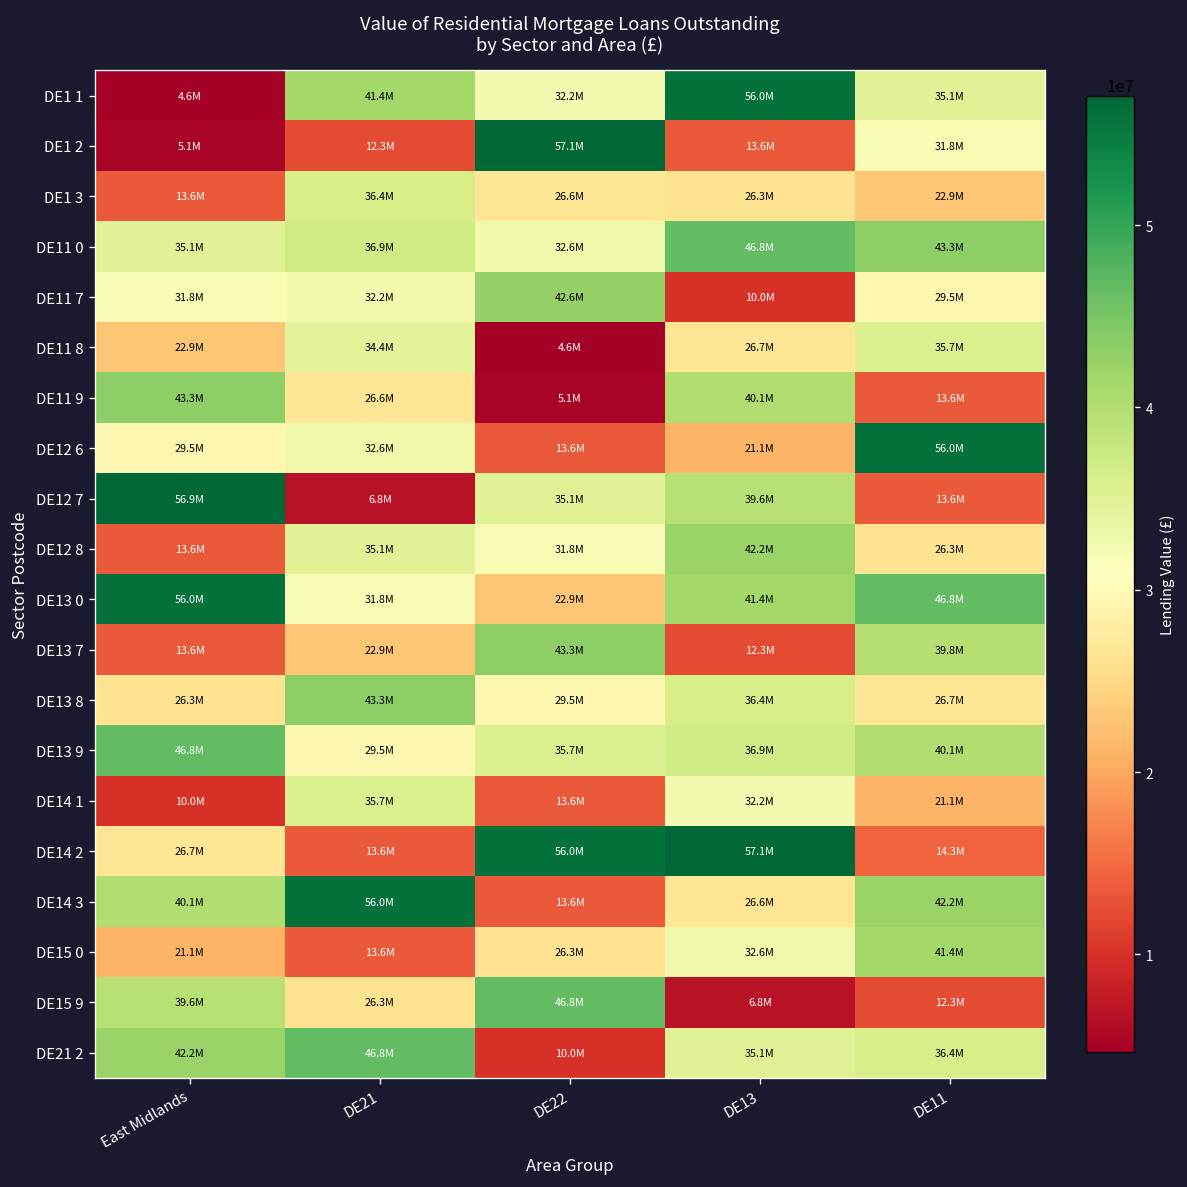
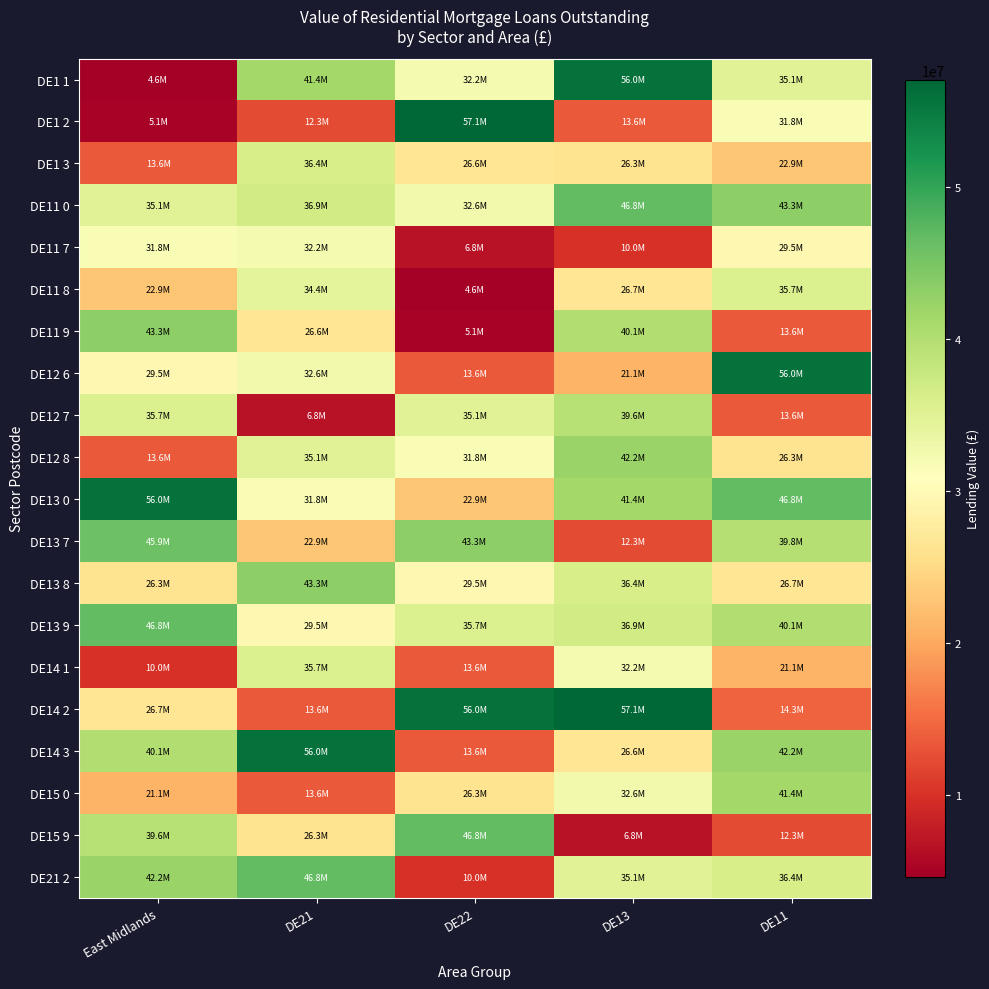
  {
    "DE1 1": {
      "East Midlands": "4.6M",
      "DE21": "41.4M",
      "DE22": "32.2M",
      "DE13": "56.0M",
      "DE11": "35.1M"
    },
    "DE1 2": {
      "East Midlands": "5.1M",
      "DE21": "12.3M",
      "DE22": "57.1M",
      "DE13": "13.6M",
      "DE11": "31.8M"
    },
    "DE1 3": {
      "East Midlands": "13.6M",
      "DE21": "36.4M",
      "DE22": "26.6M",
      "DE13": "26.3M",
      "DE11": "22.9M"
    },
    "DE11 0": {
      "East Midlands": "35.1M",
      "DE21": "36.9M",
      "DE22": "32.6M",
      "DE13": "46.8M",
      "DE11": "43.3M"
    },
    "DE11 7": {
      "East Midlands": "31.8M",
      "DE21": "32.2M",
-     "DE22": "42.6M",
+     "DE22": "6.8M",
      "DE13": "10.0M",
      "DE11": "29.5M"
    },
    "DE11 8": {
      "East Midlands": "22.9M",
      "DE21": "34.4M",
      "DE22": "4.6M",
      "DE13": "26.7M",
      "DE11": "35.7M"
    },
    "DE11 9": {
      "East Midlands": "43.3M",
      "DE21": "26.6M",
      "DE22": "5.1M",
      "DE13": "40.1M",
      "DE11": "13.6M"
    },
    "DE12 6": {
      "East Midlands": "29.5M",
      "DE21": "32.6M",
      "DE22": "13.6M",
      "DE13": "21.1M",
      "DE11": "56.0M"
    },
    "DE12 7": {
-     "East Midlands": "56.9M",
+     "East Midlands": "35.7M",
      "DE21": "6.8M",
      "DE22": "35.1M",
      "DE13": "39.6M",
      "DE11": "13.6M"
    },
    "DE12 8": {
      "East Midlands": "13.6M",
      "DE21": "35.1M",
      "DE22": "31.8M",
      "DE13": "42.2M",
      "DE11": "26.3M"
    },
    "DE13 0": {
      "East Midlands": "56.0M",
      "DE21": "31.8M",
      "DE22": "22.9M",
      "DE13": "41.4M",
      "DE11": "46.8M"
    },
    "DE13 7": {
-     "East Midlands": "13.6M",
+     "East Midlands": "45.9M",
      "DE21": "22.9M",
      "DE22": "43.3M",
      "DE13": "12.3M",
      "DE11": "39.8M"
    },
    "DE13 8": {
      "East Midlands": "26.3M",
      "DE21": "43.3M",
      "DE22": "29.5M",
      "DE13": "36.4M",
      "DE11": "26.7M"
    },
    "DE13 9": {
      "East Midlands": "46.8M",
      "DE21": "29.5M",
      "DE22": "35.7M",
      "DE13": "36.9M",
      "DE11": "40.1M"
    },
    "DE14 1": {
      "East Midlands": "10.0M",
      "DE21": "35.7M",
      "DE22": "13.6M",
      "DE13": "32.2M",
      "DE11": "21.1M"
    },
    "DE14 2": {
      "East Midlands": "26.7M",
      "DE21": "13.6M",
      "DE22": "56.0M",
      "DE13": "57.1M",
      "DE11": "14.3M"
    },
    "DE14 3": {
      "East Midlands": "40.1M",
      "DE21": "56.0M",
      "DE22": "13.6M",
      "DE13": "26.6M",
      "DE11": "42.2M"
    },
    "DE15 0": {
      "East Midlands": "21.1M",
      "DE21": "13.6M",
      "DE22": "26.3M",
      "DE13": "32.6M",
      "DE11": "41.4M"
    },
    "DE15 9": {
      "East Midlands": "39.6M",
      "DE21": "26.3M",
      "DE22": "46.8M",
      "DE13": "6.8M",
      "DE11": "12.3M"
    },
    "DE21 2": {
      "East Midlands": "42.2M",
      "DE21": "46.8M",
      "DE22": "10.0M",
      "DE13": "35.1M",
      "DE11": "36.4M"
    }
  }
